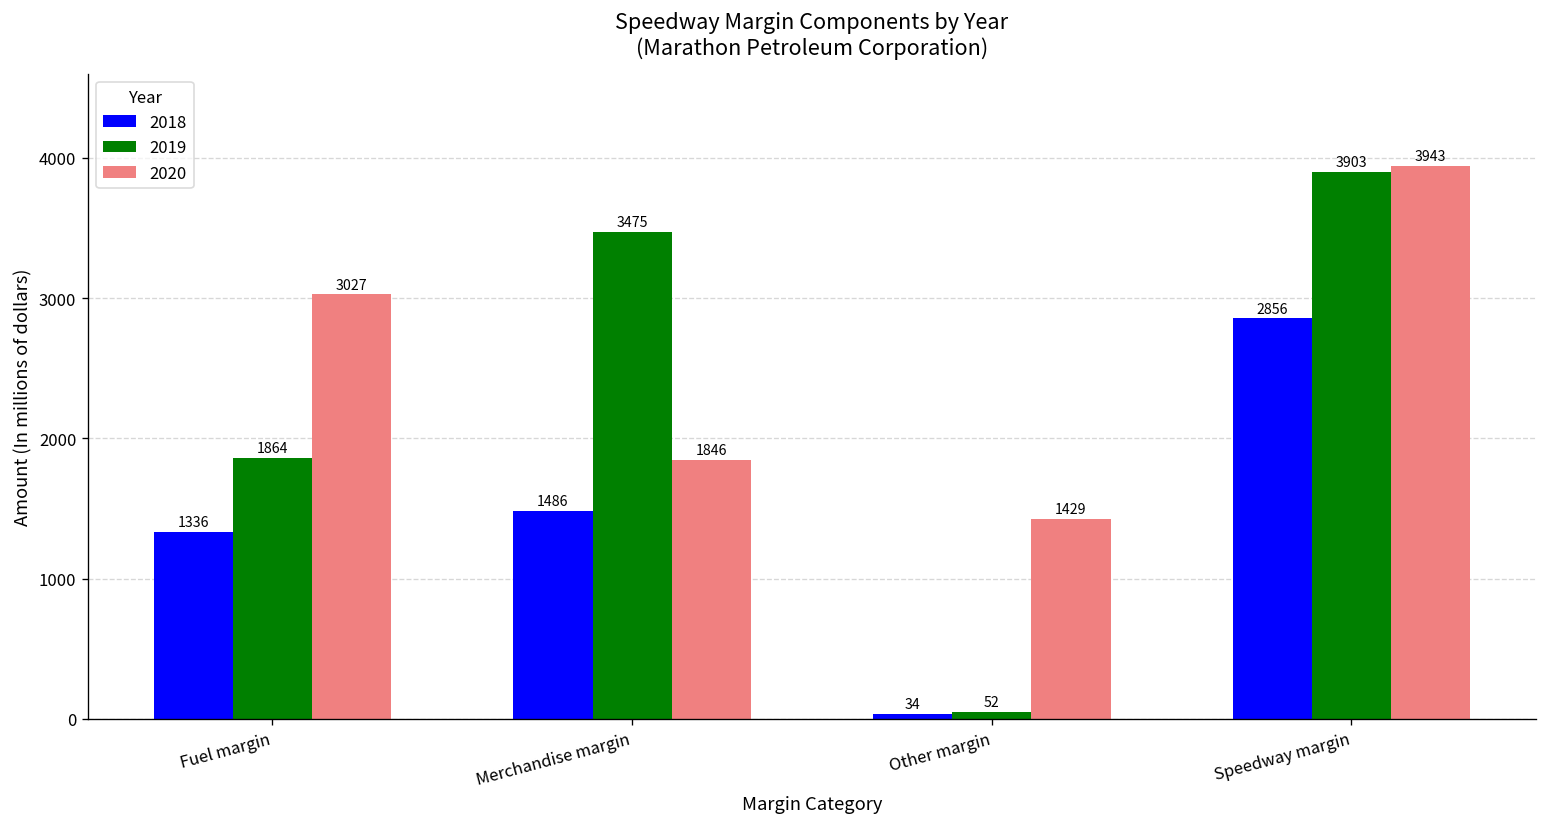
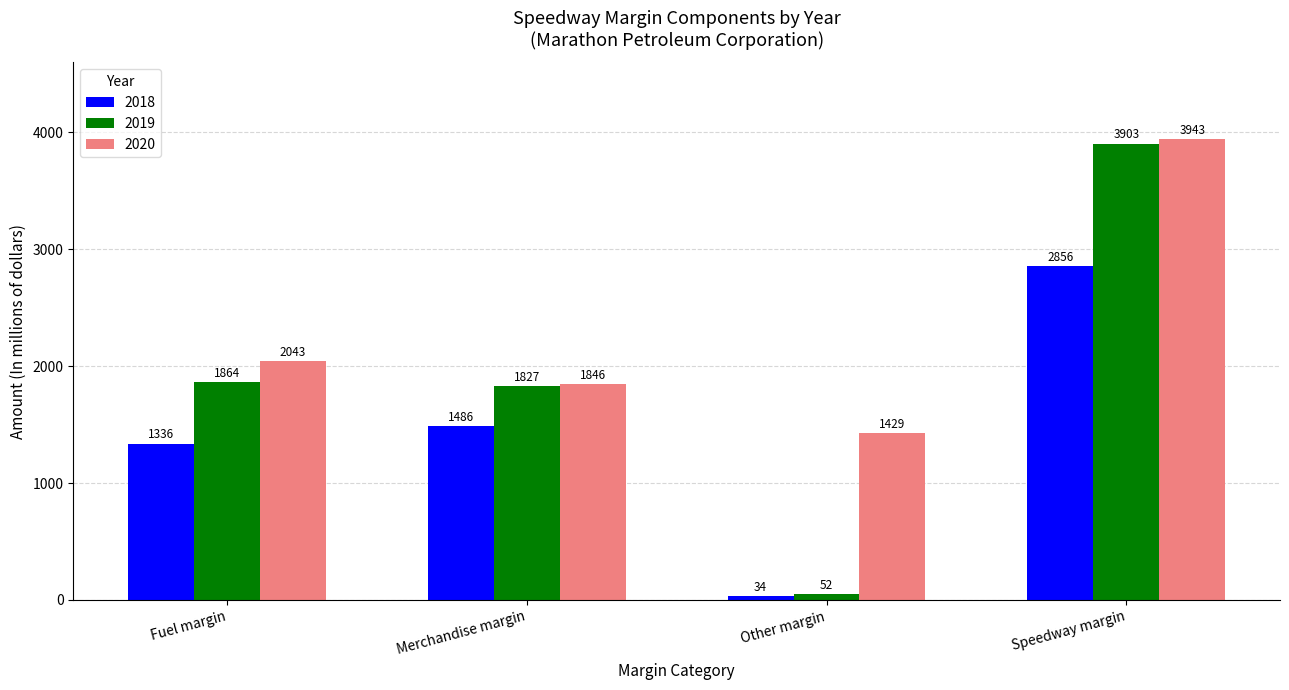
  {
    "2018": {
      "Fuel margin": 1336,
      "Merchandise margin": 1486,
      "Other margin": 34,
      "Speedway margin": 2856
    },
    "2019": {
      "Fuel margin": 1864,
-     "Merchandise margin": 3475,
+     "Merchandise margin": 1827,
      "Other margin": 52,
      "Speedway margin": 3903
    },
    "2020": {
-     "Fuel margin": 3027,
+     "Fuel margin": 2043,
      "Merchandise margin": 1846,
      "Other margin": 1429,
      "Speedway margin": 3943
    }
  }
